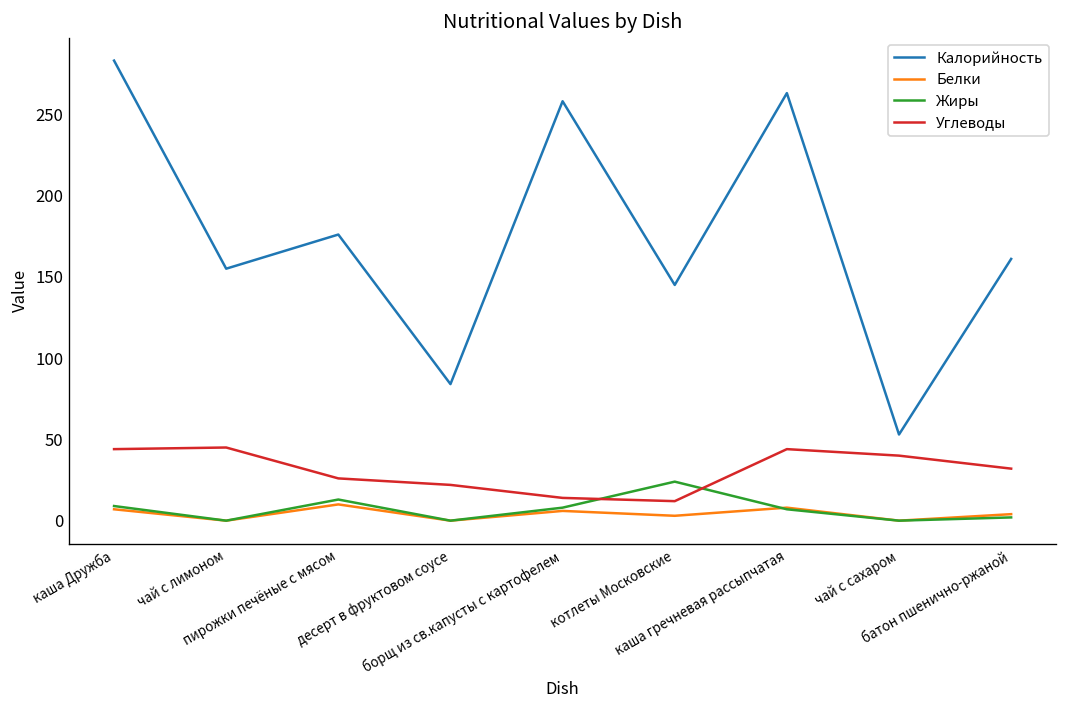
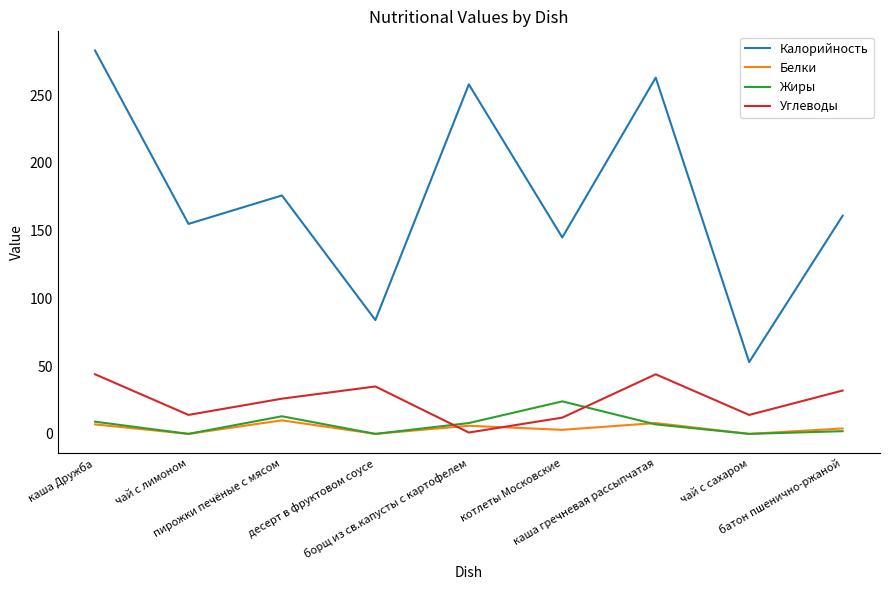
  {
    "Калорийность": {
      "каша Дружба": 283,
      "чай с лимоном": 155,
      "пирожки печёные с мясом": 176,
      "десерт в фруктовом соусе": 84,
      "борщ из св.капусты с картофелем": 258,
      "котлеты Московские": 145,
      "каша гречневая рассыпчатая": 263,
      "чай с сахаром": 53,
      "батон пшенично-ржаной": 161
    },
    "Белки": {
      "каша Дружба": 7,
      "пирожки печёные с мясом": 10,
      "борщ из св.капусты с картофелем": 6,
      "котлеты Московские": 3,
      "батон пшенично-ржаной": 4
    },
    "Жиры": {
      "каша Дружба": 9,
      "пирожки печёные с мясом": 13,
      "борщ из св.капусты с картофелем": 8,
      "котлеты Московские": 24,
      "батон пшенично-ржаной": 2
    },
    "Углеводы": {
      "каша Дружба": 44,
-     "чай с лимоном": 45,
+     "чай с лимоном": 14,
      "пирожки печёные с мясом": 26,
-     "десерт в фруктовом соусе": 22,
-     "борщ из св.капусты с картофелем": 14,
+     "десерт в фруктовом соусе": 35,
+     "борщ из св.капусты с картофелем": 1,
      "котлеты Московские": 12,
      "каша гречневая рассыпчатая": 44,
-     "чай с сахаром": 40,
+     "чай с сахаром": 14,
      "батон пшенично-ржаной": 32
    }
  }
